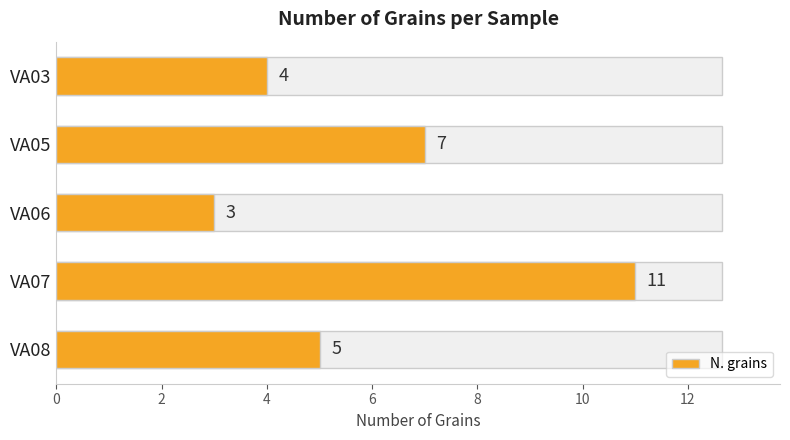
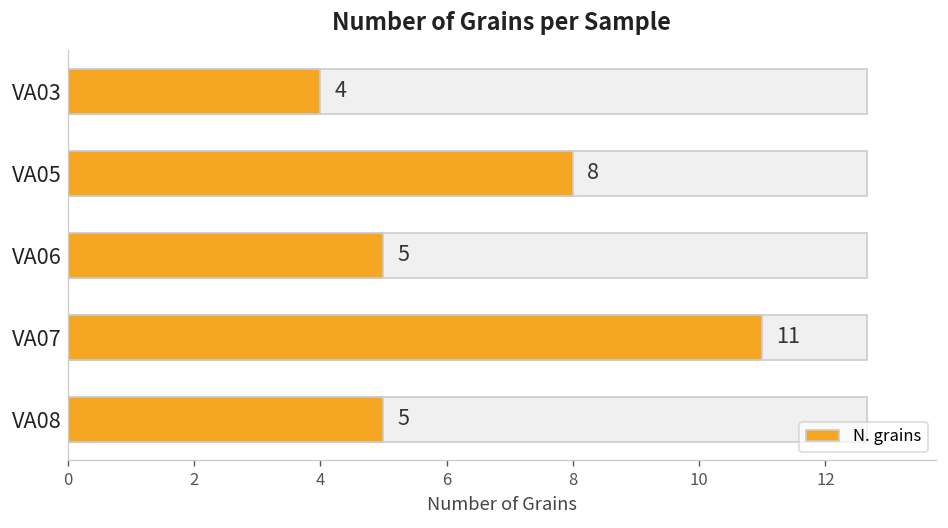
  {
    "N. grains": {
-     "VA05": 7,
-     "VA06": 3
+     "VA05": 8,
+     "VA06": 5
    }
  }
